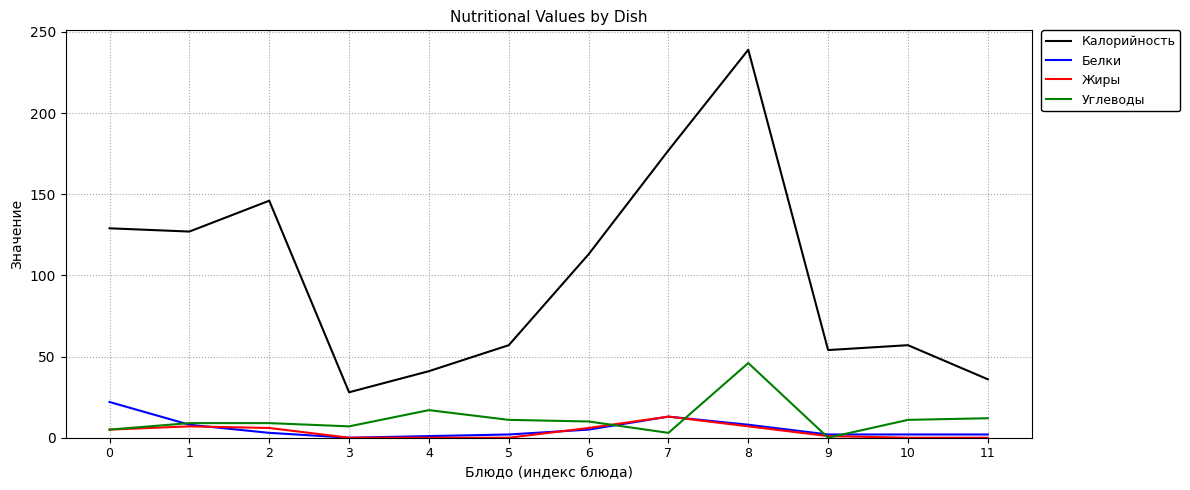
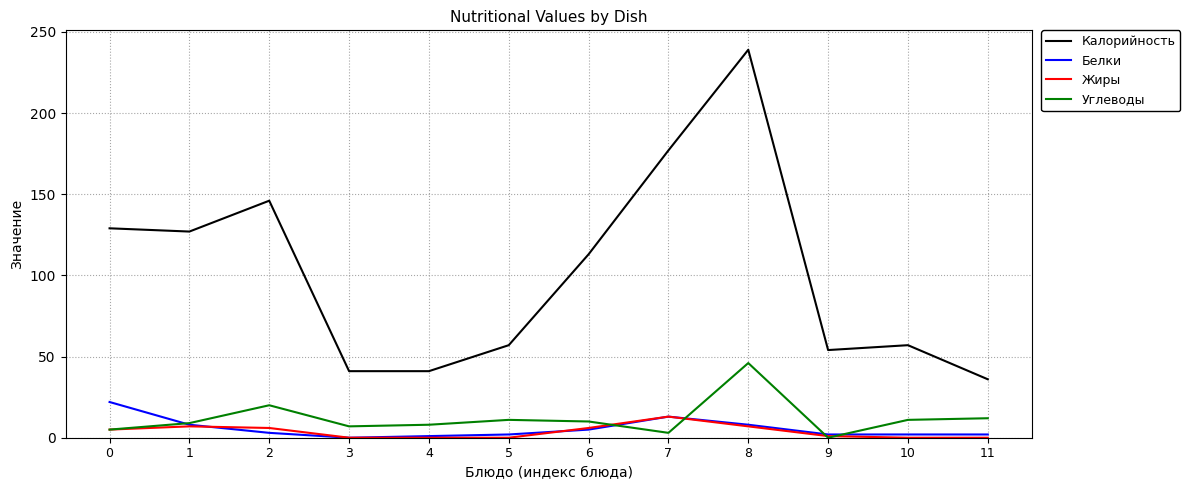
  {
    "Калорийность": {
      "0": 129,
      "1": 127,
      "2": 146,
-     "3": 28,
+     "3": 41,
      "4": 41,
      "5": 57,
      "6": 113,
      "7": 177,
      "8": 239,
      "9": 54,
      "10": 57,
      "11": 36
    },
    "Белки": {
      "0": 22,
      "2": 3,
      "5": 2,
      "10": 2,
      "11": 2
    },
    "Жиры": {
      "2": 6,
      "5": 0,
      "10": 0,
      "11": 0
    },
    "Углеводы": {
-     "2": 9,
+     "2": 20,
      "3": 7,
-     "4": 17,
+     "4": 8,
      "5": 11,
      "6": 10,
      "7": 3,
      "8": 46,
      "10": 11,
      "11": 12
    }
  }
